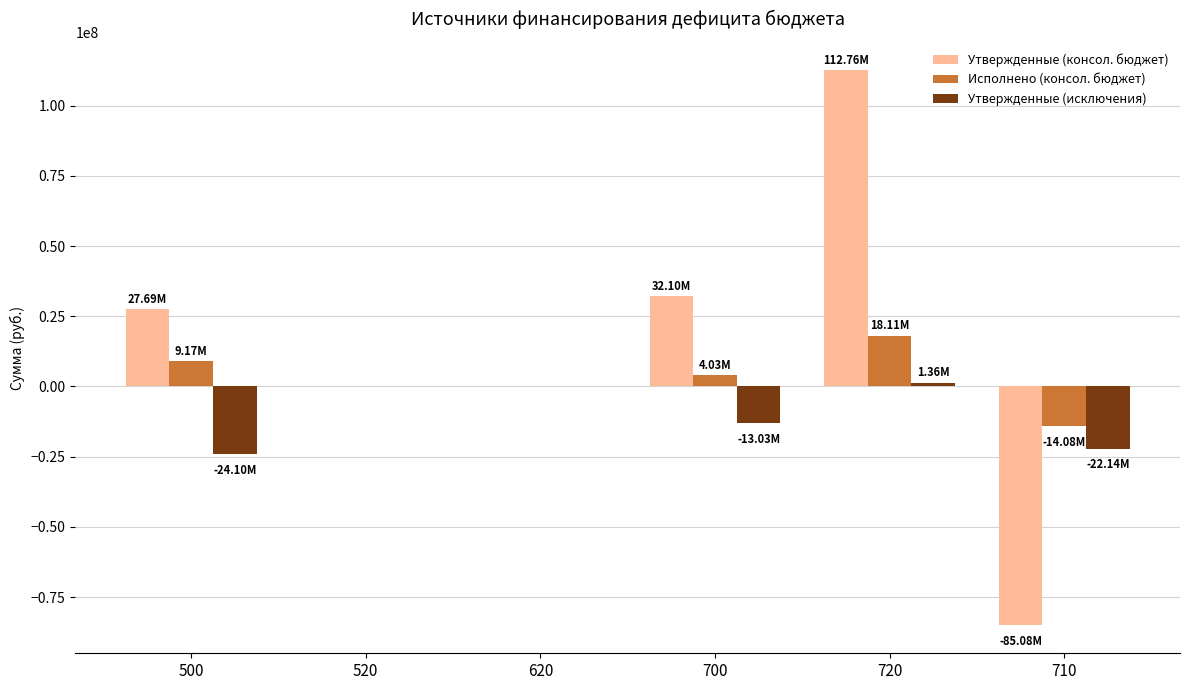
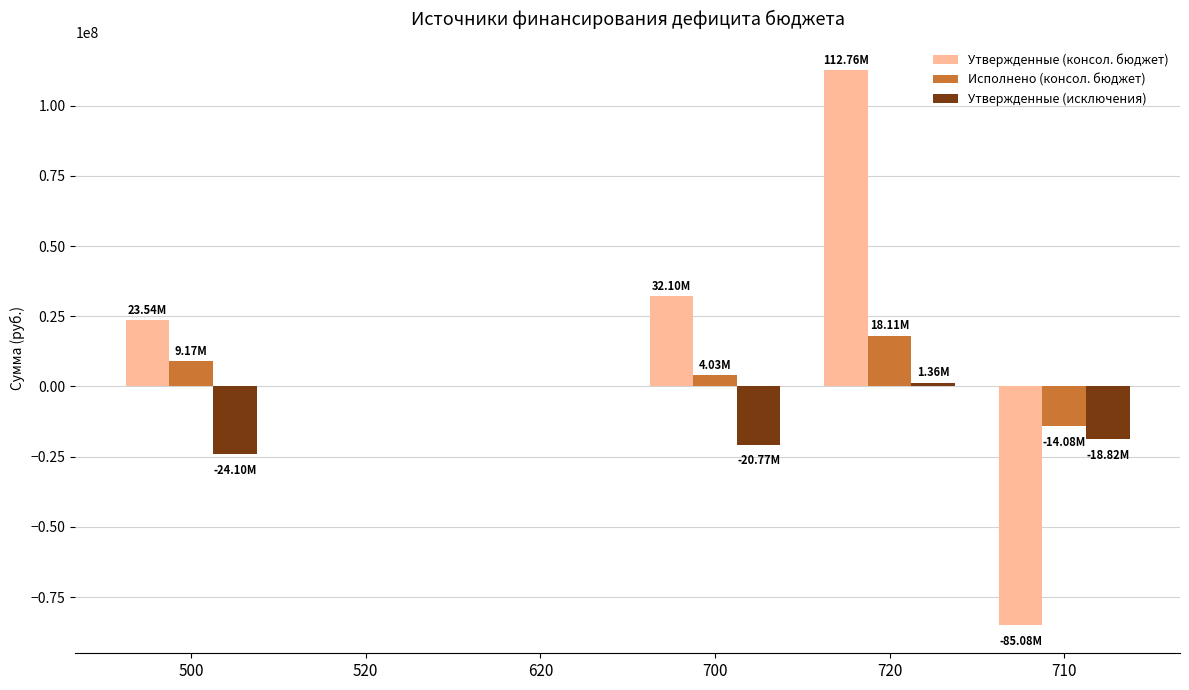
  {
    "Утвержденные (консол. бюджет)": {
-     "500": "27.69M",
+     "500": "23.54M",
      "700": "32.10M",
      "720": "112.76M",
      "710": "-85.08M"
    },
    "Исполнено (консол. бюджет)": {
      "500": "9.17M",
      "700": "4.03M",
      "720": "18.11M",
      "710": "-14.08M"
    },
    "Утвержденные (исключения)": {
      "500": "-24.10M",
-     "700": "-13.03M",
+     "700": "-20.77M",
      "720": "1.36M",
-     "710": "-22.14M"
+     "710": "-18.82M"
    }
  }
